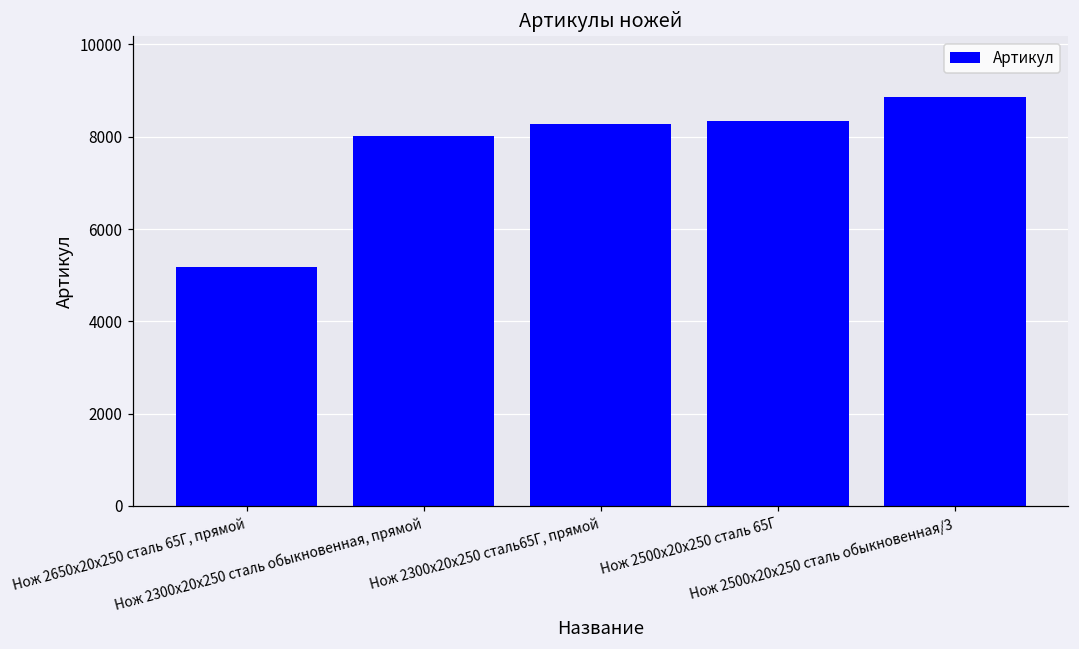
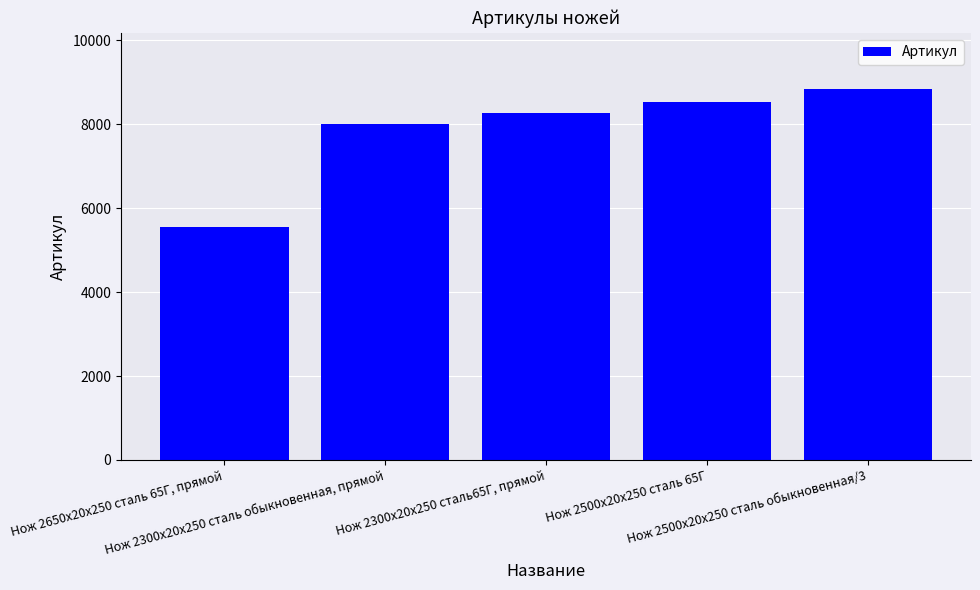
  {
-   "Нож 2650х20х250 сталь 65Г, прямой": 5200,
+   "Нож 2650х20х250 сталь 65Г, прямой": 5500,
    "Нож 2300х20х250 сталь обыкновенная, прямой": 8000,
    "Нож 2300х20х250 сталь65Г, прямой": 8300,
-   "Нож 2500х20х250 сталь 65Г": 8300,
+   "Нож 2500х20х250 сталь 65Г": 8500,
    "Нож 2500х20х250 сталь обыкновенная/3": 8900
  }
